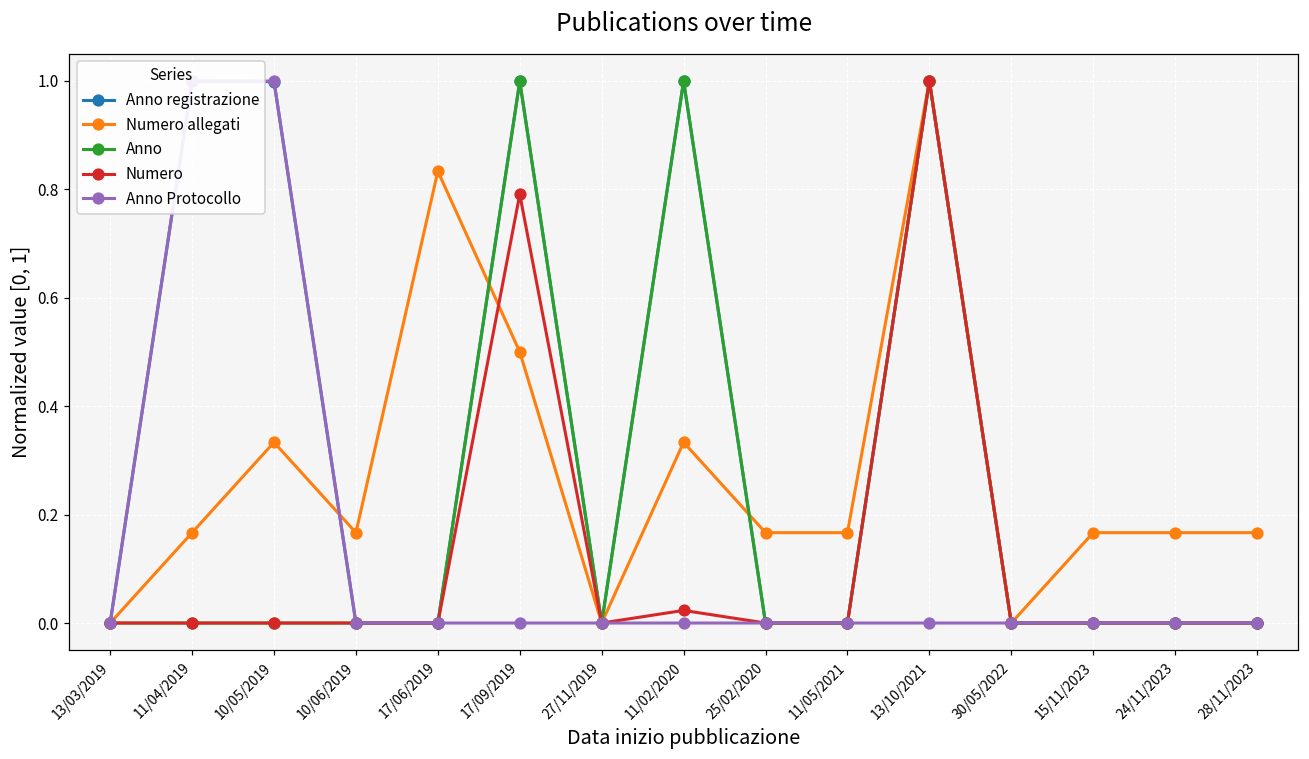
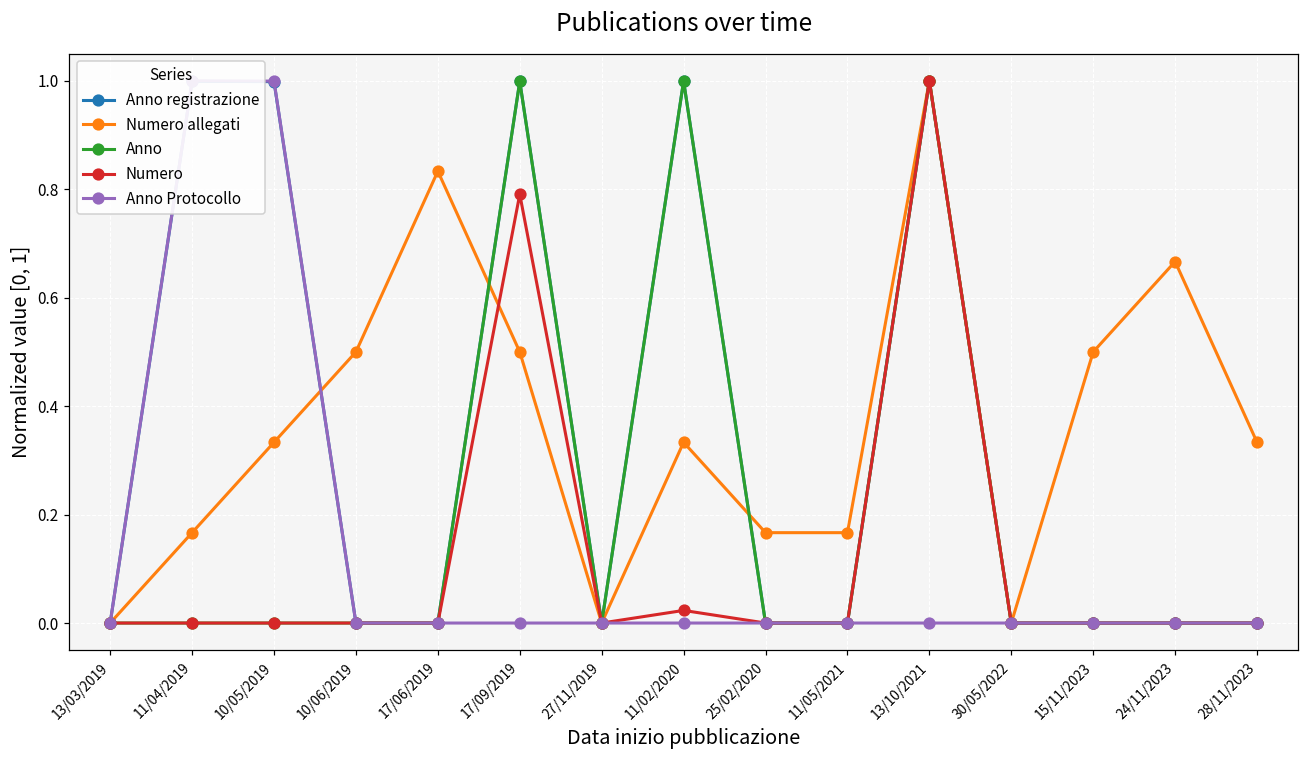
  {
    "Numero allegati": {
      "11/04/2019": 0.17,
      "10/05/2019": 0.33,
-     "10/06/2019": 0.17,
+     "10/06/2019": 0.50,
      "17/06/2019": 0.83,
      "17/09/2019": 0.50,
      "11/02/2020": 0.33,
      "25/02/2020": 0.17,
      "11/05/2021": 0.17,
-     "15/11/2023": 0.17,
-     "24/11/2023": 0.17,
-     "28/11/2023": 0.17
+     "15/11/2023": 0.50,
+     "24/11/2023": 0.67,
+     "28/11/2023": 0.33
    },
    "Numero": {
      "17/09/2019": 0.79,
      "11/02/2020": 0.02
    },
    "Anno Protocollo": {
      "17/09/2019": 0.00,
      "11/02/2020": 0.00,
      "13/10/2021": 0.00
    }
  }
